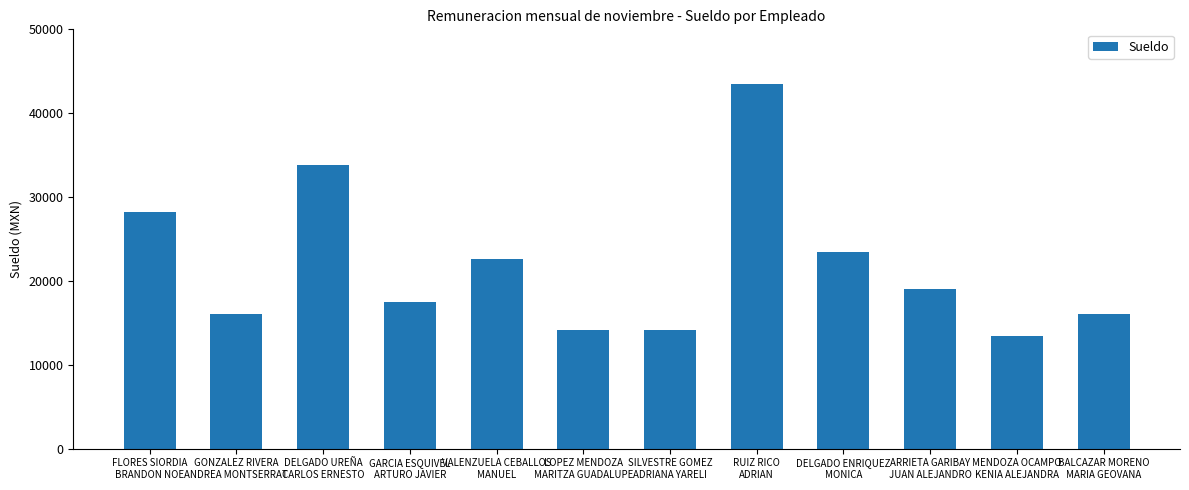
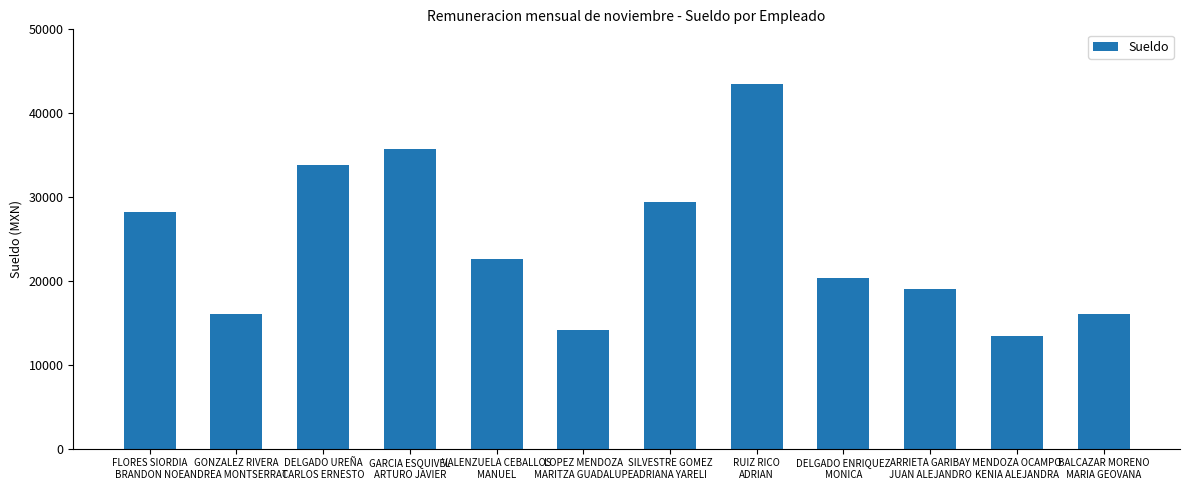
  {
    "FLORES SIORDIA BRANDON NOE": 28000,
    "GONZALEZ RIVERA ANDREA MONTSERRAT": 16000,
    "DELGADO UREÑA CARLOS ERNESTO": 34000,
-   "GARCIA ESQUIVEL ARTURO JAVIER": 17000,
-   "SILVESTRE GOMEZ ADRIANA YARELI": 14000,
+   "GARCIA ESQUIVEL ARTURO JAVIER": 36000,
+   "SILVESTRE GOMEZ ADRIANA YARELI": 29000,
    "RUIZ RICO ADRIAN": 44000,
-   "DELGADO ENRIQUEZ MONICA": 23000,
+   "DELGADO ENRIQUEZ MONICA": 20000,
    "ARRIETA GARIBAY JUAN ALEJANDRO": 19000,
    "MENDOZA OCAMPO KENIA ALEJANDRA": 13000,
    "BALCAZAR MORENO MARIA GEOVANA": 16000
  }
